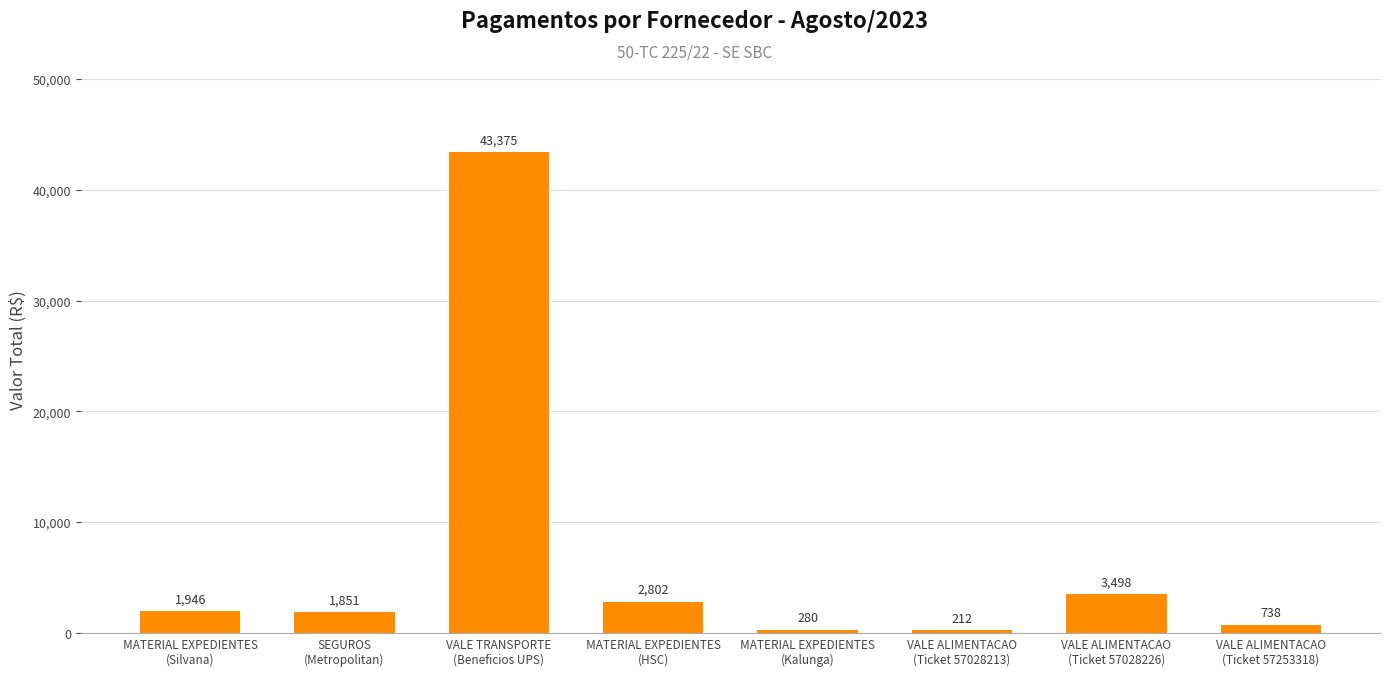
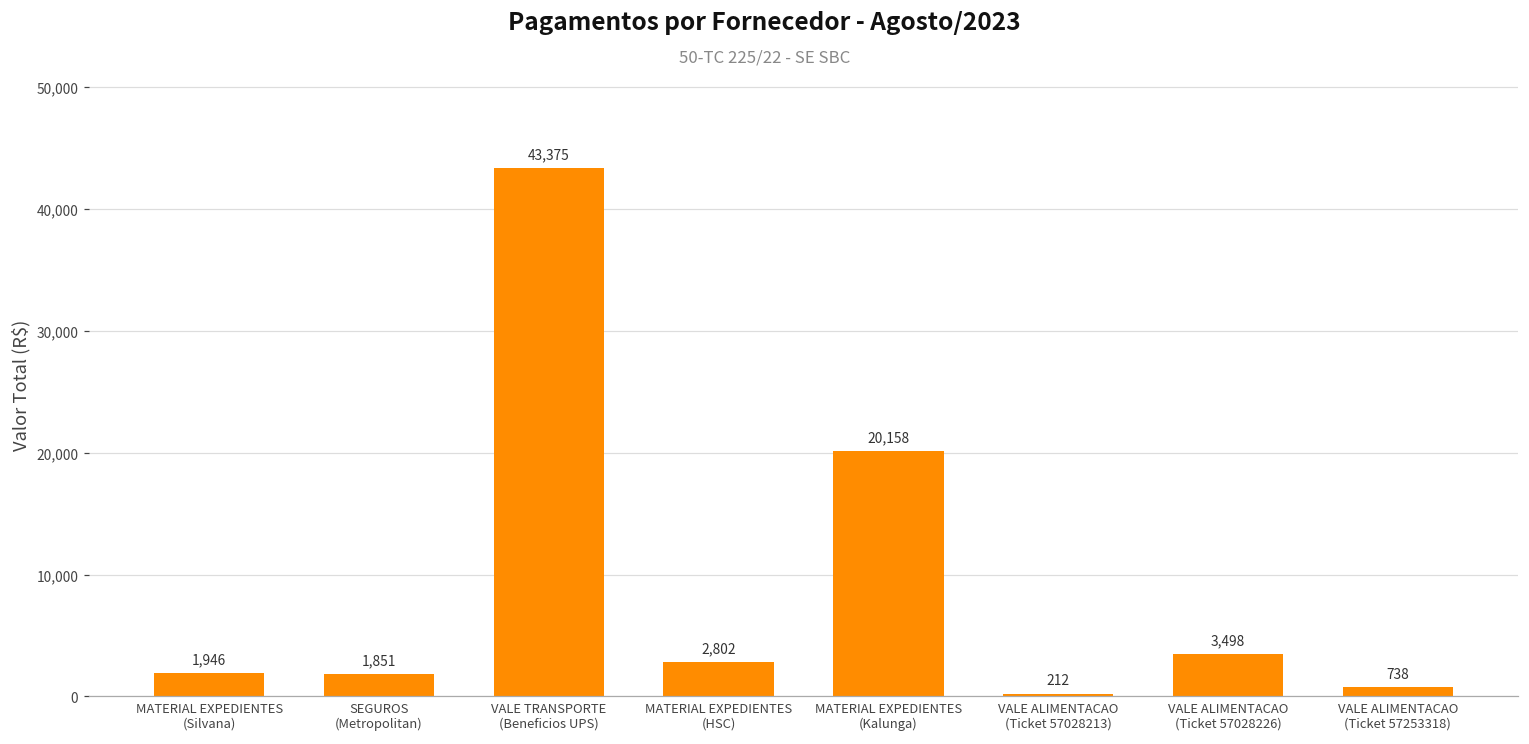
  {
    "MATERIAL EXPEDIENTES (Silvana)": "1,946",
    "SEGUROS (Metropolitan)": "1,851",
    "VALE TRANSPORTE (Beneficios UPS)": "43,375",
    "MATERIAL EXPEDIENTES (HSC)": "2,802",
-   "MATERIAL EXPEDIENTES (Kalunga)": "280",
+   "MATERIAL EXPEDIENTES (Kalunga)": "20,158",
    "VALE ALIMENTACAO (Ticket 57028213)": "212",
    "VALE ALIMENTACAO (Ticket 57028226)": "3,498",
    "VALE ALIMENTACAO (Ticket 57253318)": "738"
  }
